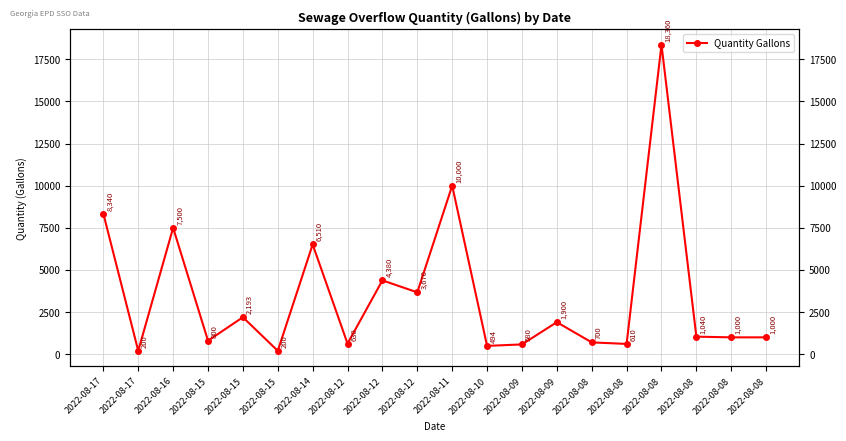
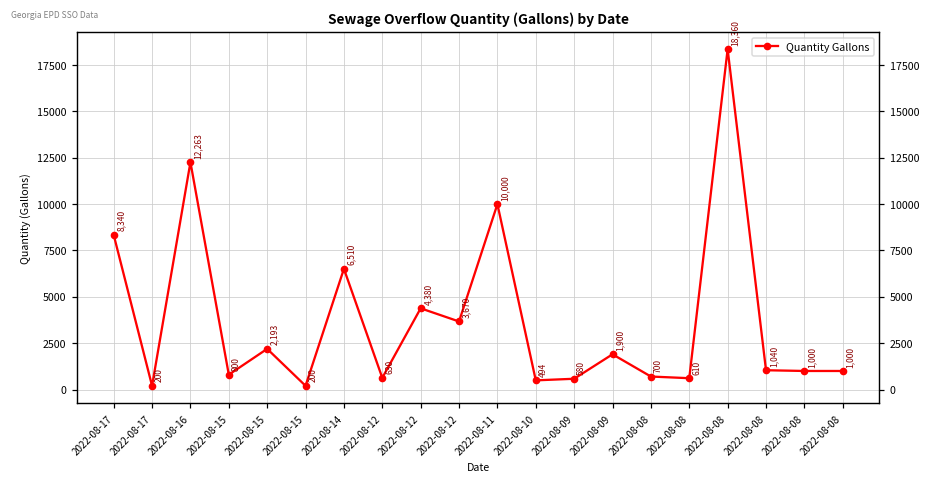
  {
-   "2022-08-16": "7,500",
+   "2022-08-16": "12,263",
    "2022-08-14": "6,510",
    "2022-08-11": "10,000",
    "2022-08-10": "494"
  }
